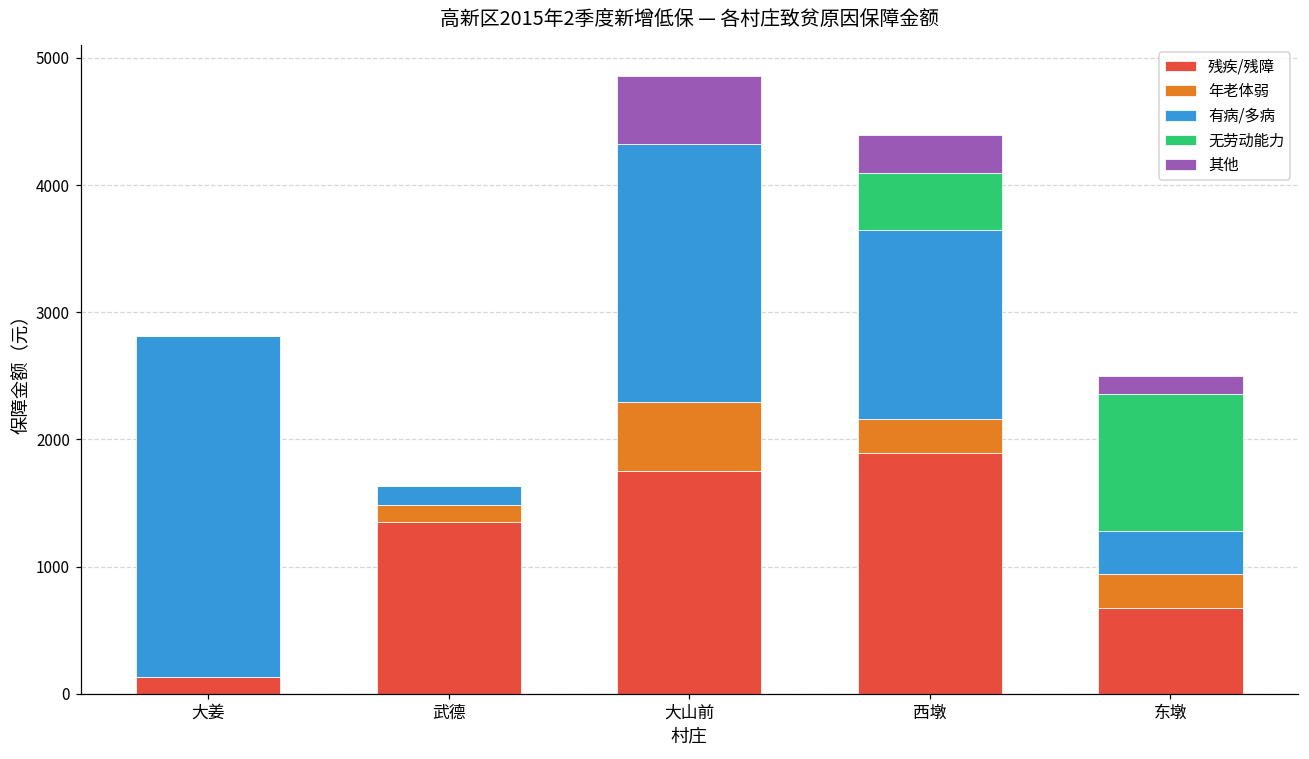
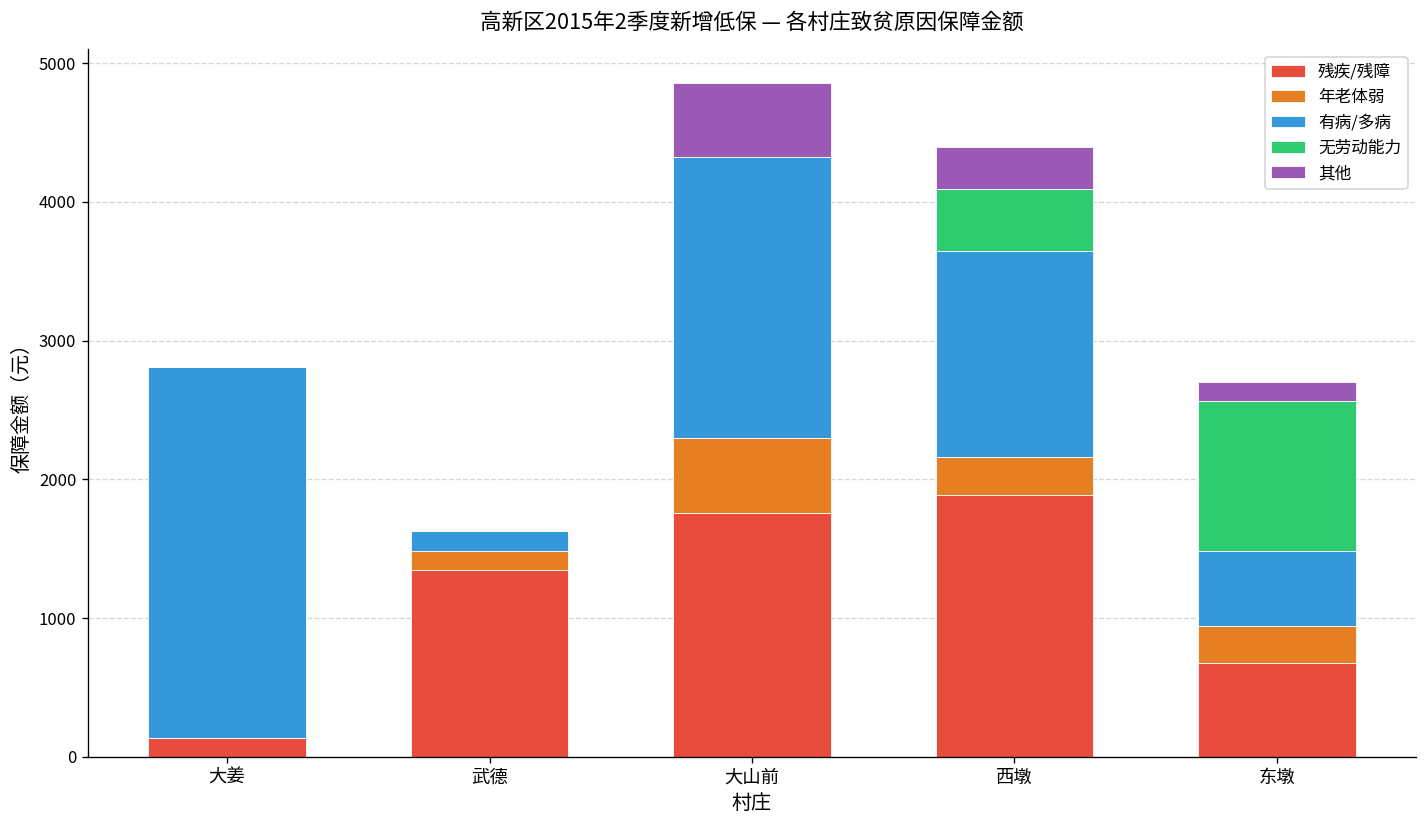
  {
    "有病/多病": {
      "大姜": 2680,
      "武德": 150,
      "大山前": 2030,
      "西墩": 1490,
-     "东墩": 340
+     "东墩": 540
    },
    "无劳动能力": {
      "大姜": 0,
      "武德": 0,
      "大山前": 0,
      "西墩": 450,
      "东墩": 1080
    },
    "其他": {
      "大姜": 0,
      "武德": 0,
      "大山前": 540,
      "西墩": 300,
      "东墩": 140
    }
  }
